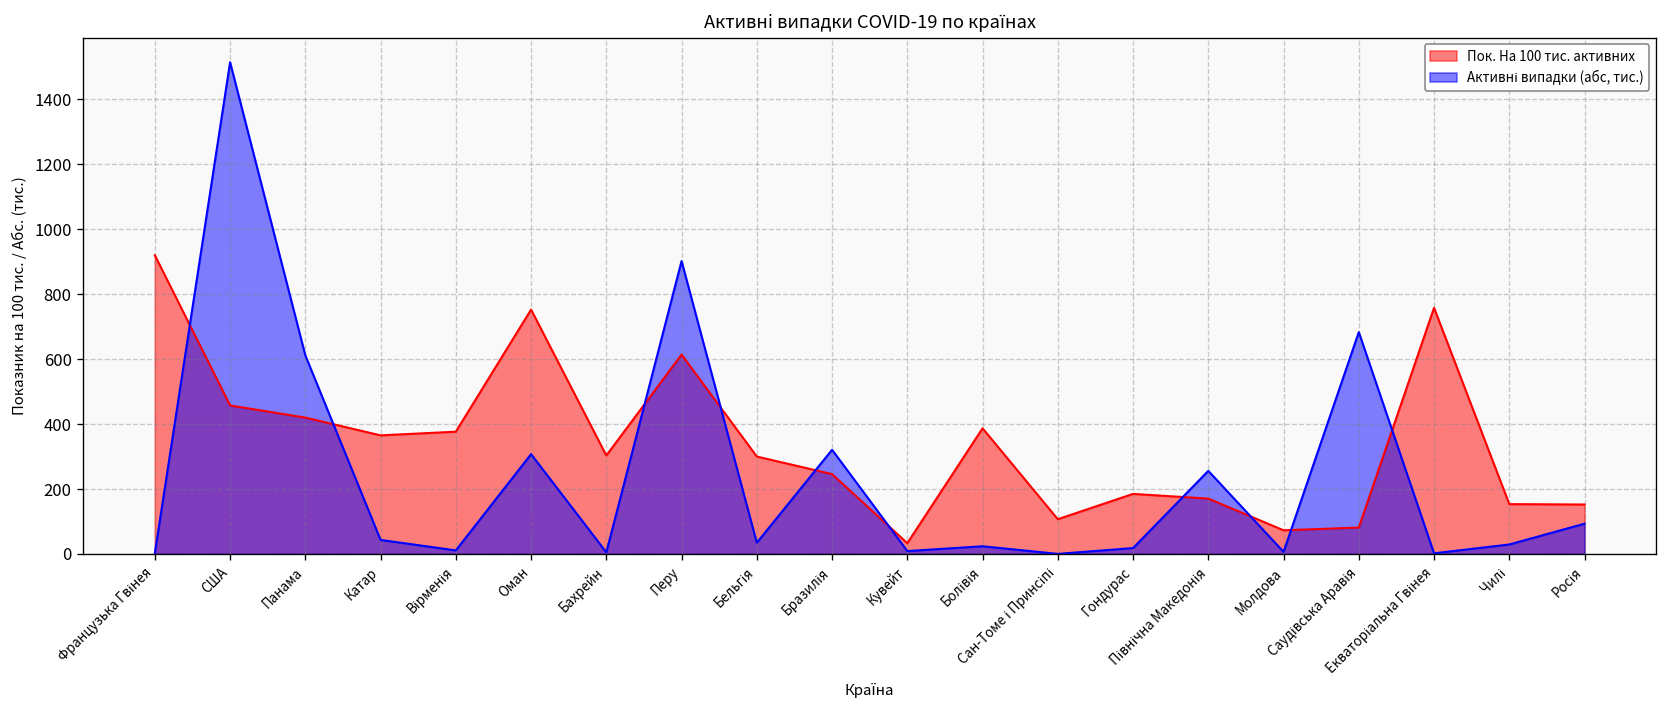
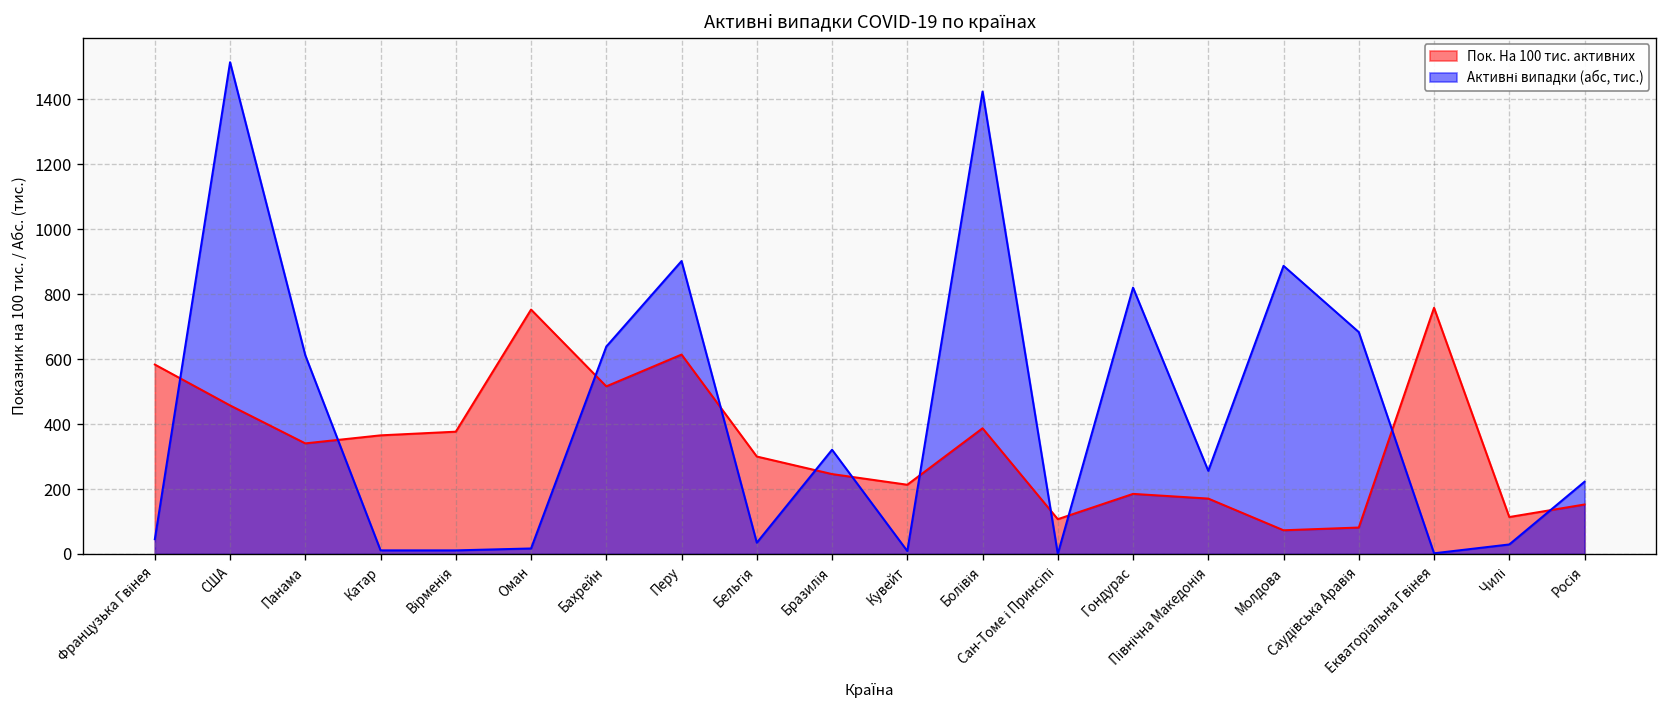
  {
    "Пок. На 100 тис. активних": {
-     "Французька Гвінея": 920,
+     "Французька Гвінея": 580,
      "США": 460,
-     "Панама": 420,
+     "Панама": 340,
      "Катар": 370,
      "Вірменія": 380,
      "Оман": 750,
-     "Бахрейн": 300,
+     "Бахрейн": 520,
      "Перу": 610,
      "Бельгія": 300,
      "Бразилія": 250,
-     "Кувейт": 30,
+     "Кувейт": 210,
      "Болівія": 390,
      "Сан-Томе і Принсіпі": 110,
      "Гондурас": 190,
      "Північна Македонія": 170,
      "Молдова": 70,
      "Саудівська Аравія": 80,
      "Екваторіальна Гвінея": 760,
-     "Чилі": 150,
+     "Чилі": 110,
      "Росія": 150
    },
    "Активні випадки (абс, тис.)": {
-     "Французька Гвінея": 0,
+     "Французька Гвінея": 50,
      "США": 1510,
      "Панама": 610,
-     "Катар": 40,
+     "Катар": 10,
      "Вірменія": 10,
-     "Оман": 310,
-     "Бахрейн": 10,
+     "Оман": 20,
+     "Бахрейн": 640,
      "Перу": 900,
      "Бельгія": 30,
      "Бразилія": 320,
      "Кувейт": 10,
-     "Болівія": 20,
+     "Болівія": 1420,
      "Сан-Томе і Принсіпі": 0,
-     "Гондурас": 20,
+     "Гондурас": 820,
      "Північна Македонія": 260,
-     "Молдова": 10,
+     "Молдова": 890,
      "Саудівська Аравія": 680,
      "Екваторіальна Гвінея": 0,
      "Чилі": 30,
-     "Росія": 90
+     "Росія": 220
    }
  }
